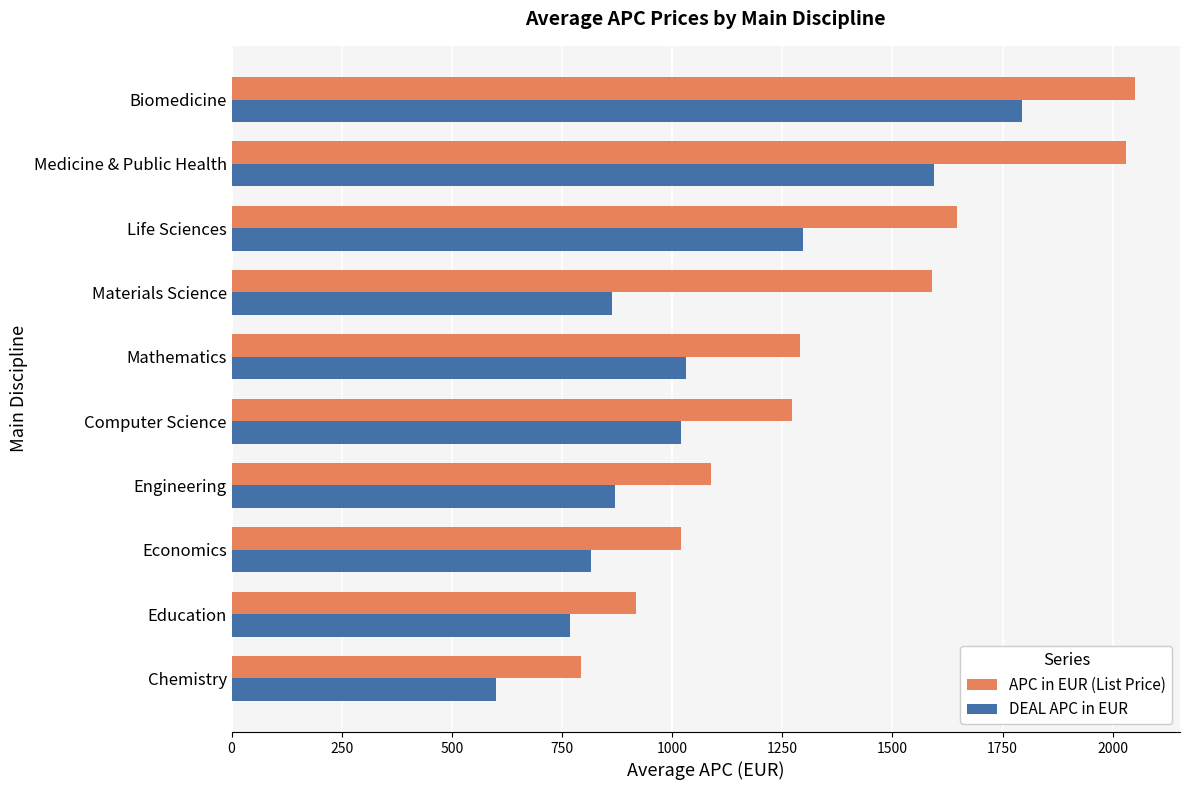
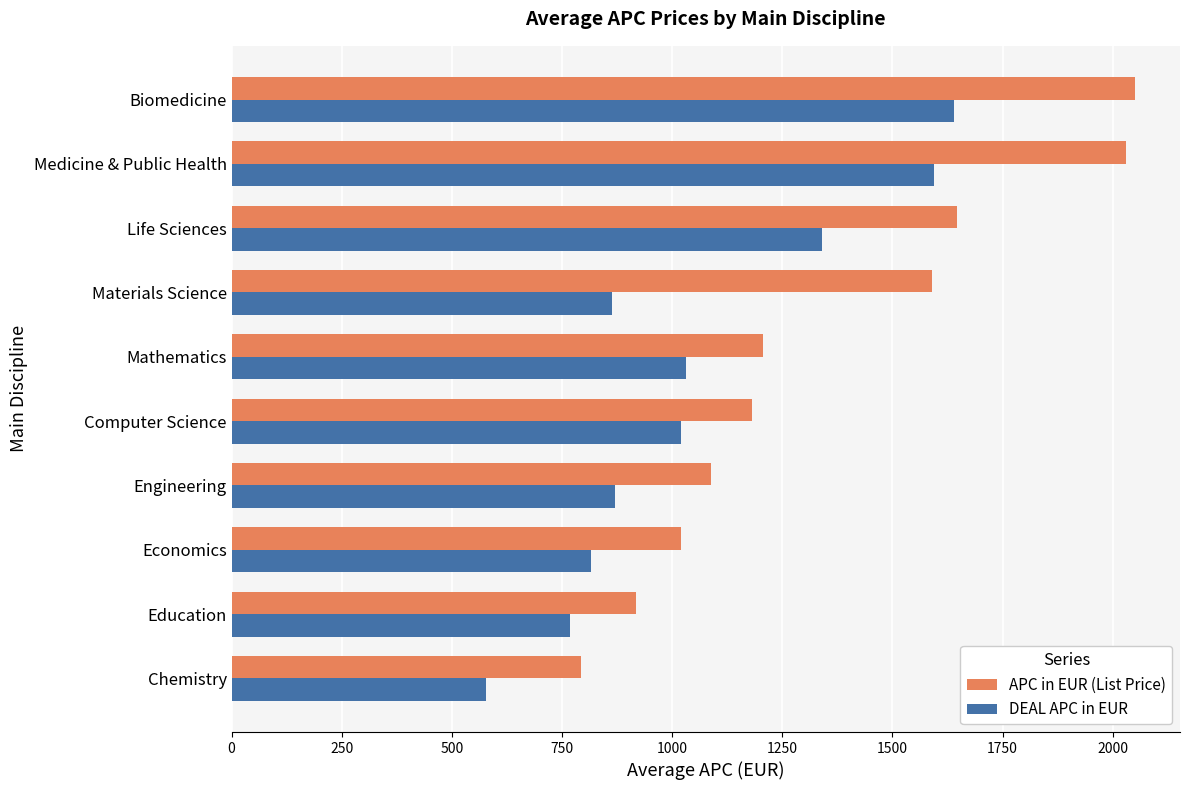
  {
    "APC in EUR (List Price)": {
      "Biomedicine": 2050,
      "Medicine & Public Health": 2030,
      "Life Sciences": 1650,
      "Materials Science": 1590,
-     "Mathematics": 1290,
-     "Computer Science": 1270,
+     "Mathematics": 1210,
+     "Computer Science": 1180,
      "Engineering": 1090,
      "Economics": 1020,
      "Education": 920,
      "Chemistry": 790
    },
    "DEAL APC in EUR": {
-     "Biomedicine": 1790,
+     "Biomedicine": 1640,
      "Medicine & Public Health": 1590,
-     "Life Sciences": 1300,
+     "Life Sciences": 1340,
      "Materials Science": 860,
      "Mathematics": 1030,
      "Computer Science": 1020,
      "Engineering": 870,
      "Economics": 820,
      "Education": 770,
-     "Chemistry": 600
+     "Chemistry": 580
    }
  }
